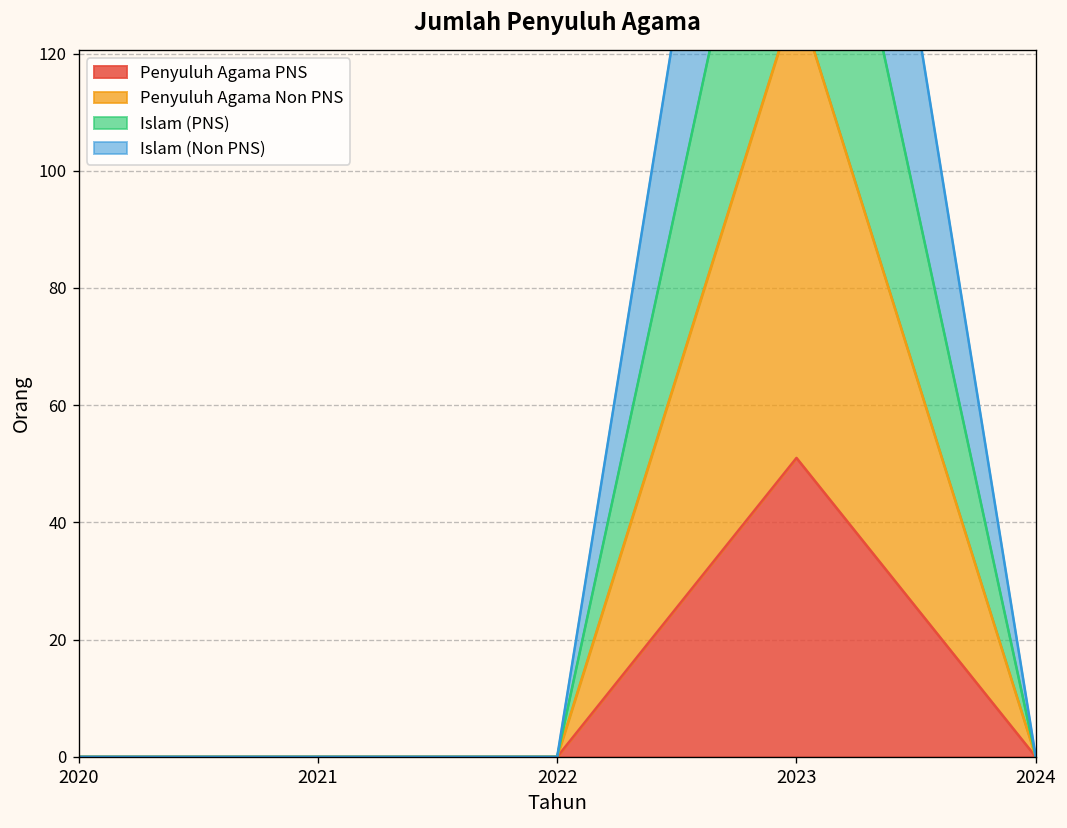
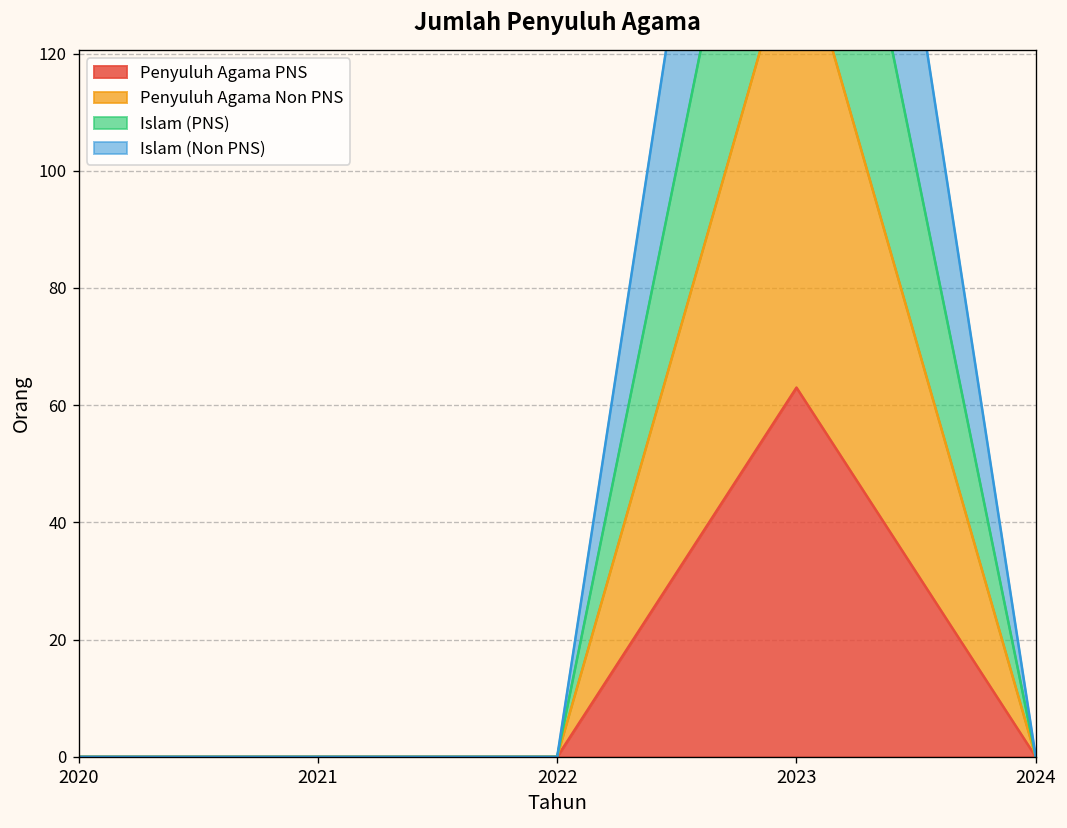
  {
    "Penyuluh Agama PNS": {
-     "2023": 51
+     "2023": 63
    }
  }
